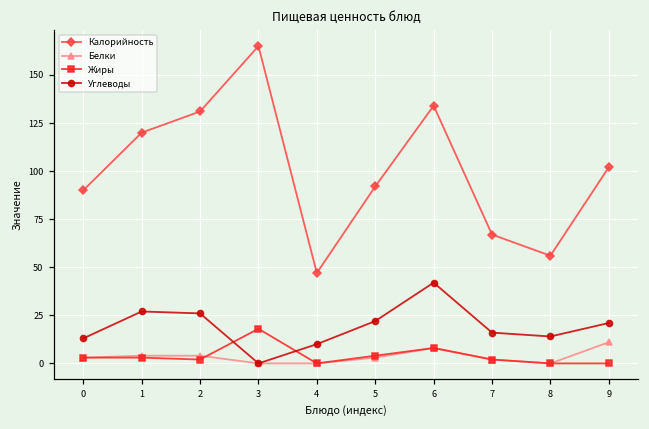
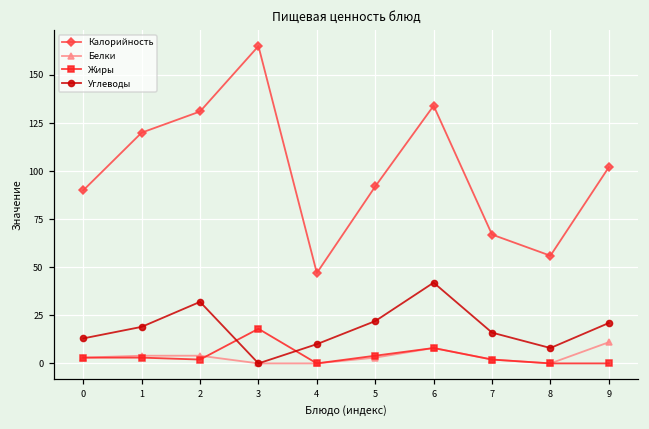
  {
    "Белки": {
      "2": 4,
      "9": 11
    },
    "Углеводы": {
      "0": 13,
-     "1": 27,
-     "2": 26,
+     "1": 19,
+     "2": 32,
      "4": 10,
      "5": 22,
      "6": 42,
      "7": 16,
-     "8": 14,
+     "8": 8,
      "9": 21
    }
  }
